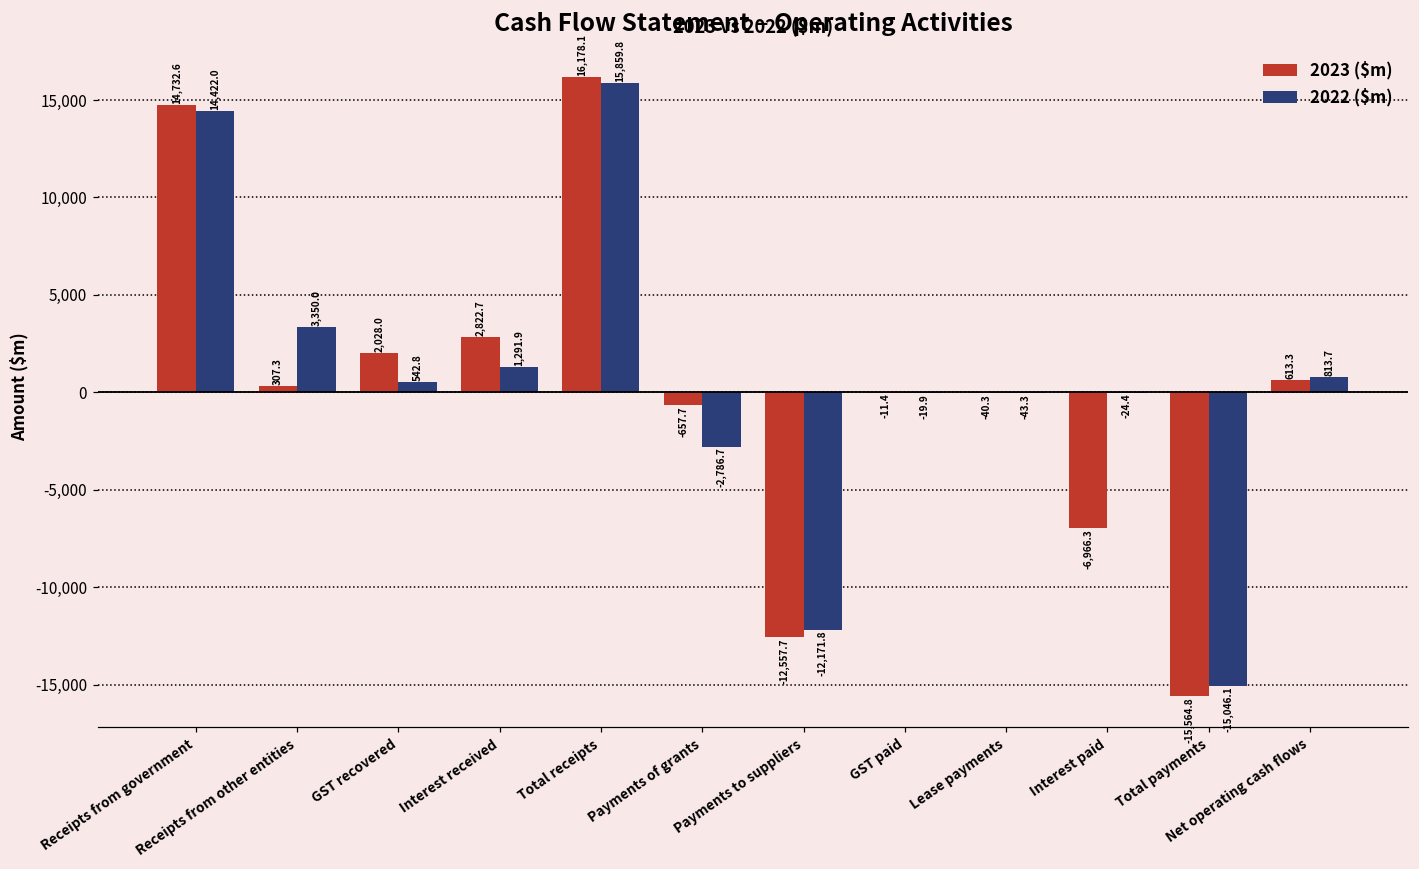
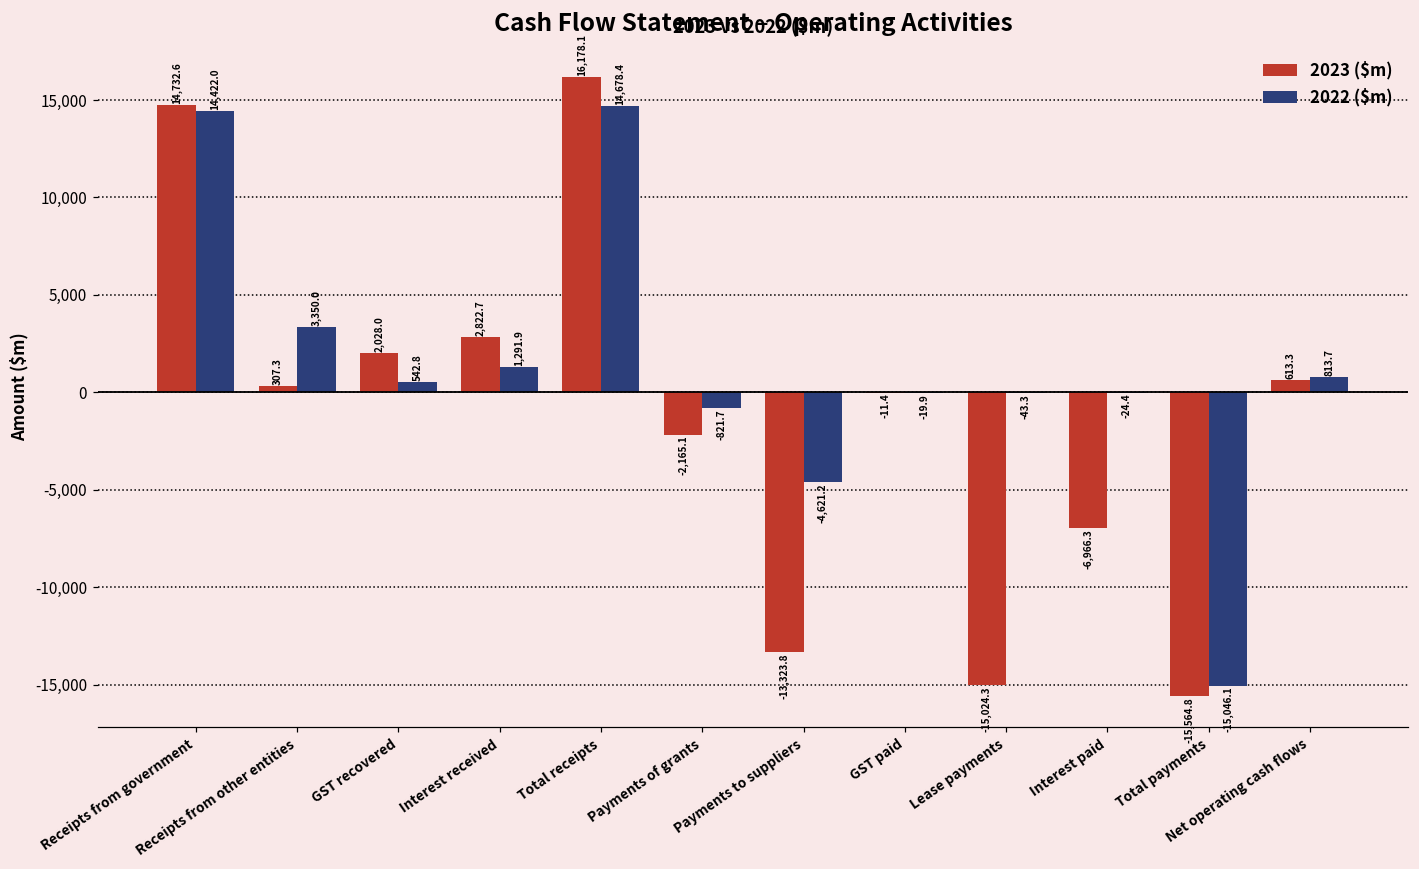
  {
    "2023 ($m)": {
      "Receipts from government": "14,732.6",
      "Receipts from other entities": "307.3",
      "GST recovered": "2,028.0",
      "Interest received": "2,822.7",
      "Total receipts": "16,178.1",
-     "Payments of grants": "-657.7",
-     "Payments to suppliers": "-12,557.7",
+     "Payments of grants": "-2,165.1",
+     "Payments to suppliers": "-13,323.8",
      "GST paid": "-11.4",
-     "Lease payments": "-40.3",
+     "Lease payments": "-15,024.3",
      "Interest paid": "-6,966.3",
      "Total payments": "-15,564.8",
      "Net operating cash flows": "613.3"
    },
    "2022 ($m)": {
      "Receipts from government": "14,422.0",
      "Receipts from other entities": "3,350.0",
      "GST recovered": "542.8",
      "Interest received": "1,291.9",
-     "Total receipts": "15,859.8",
-     "Payments of grants": "-2,786.7",
-     "Payments to suppliers": "-12,171.8",
+     "Total receipts": "14,678.4",
+     "Payments of grants": "-821.7",
+     "Payments to suppliers": "-4,621.2",
      "GST paid": "-19.9",
      "Lease payments": "-43.3",
      "Interest paid": "-24.4",
      "Total payments": "-15,046.1",
      "Net operating cash flows": "813.7"
    }
  }
